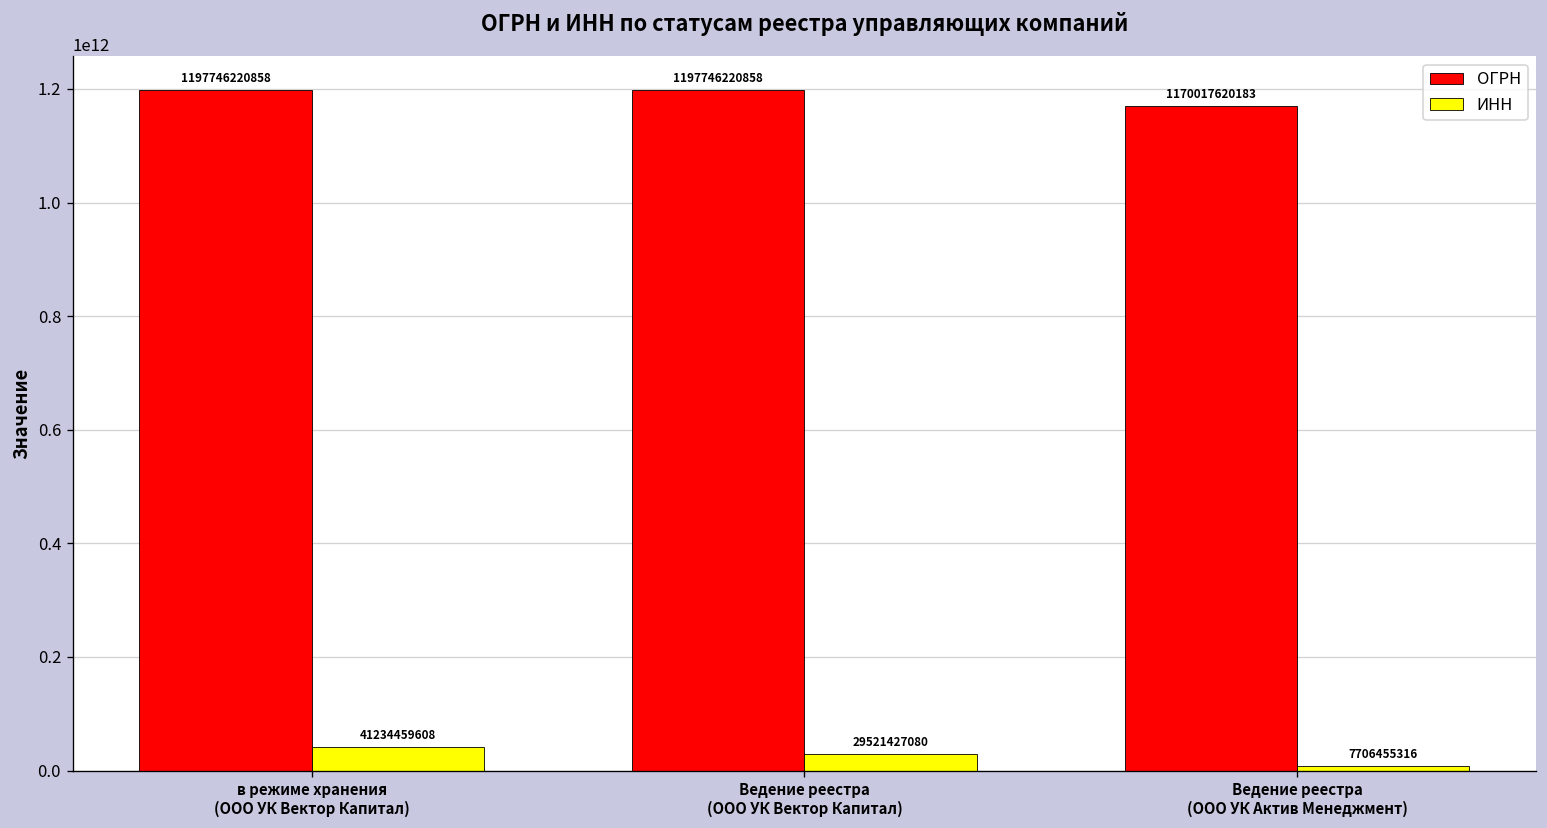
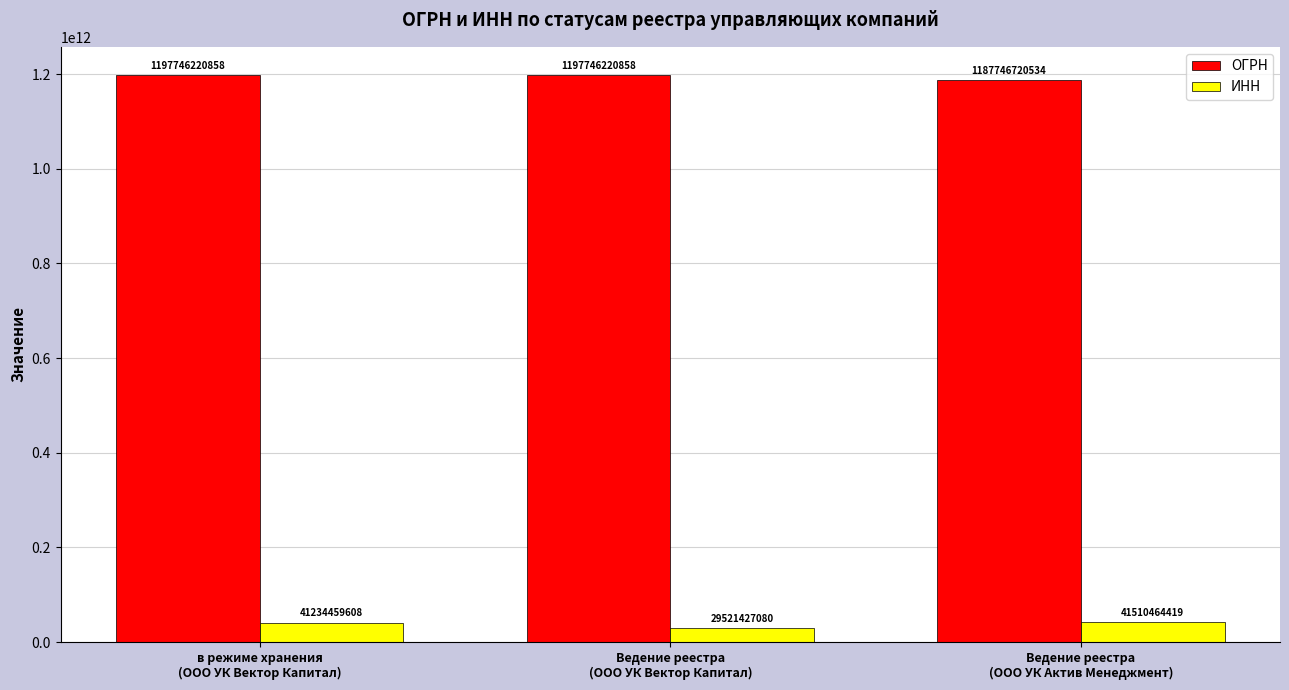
  {
    "ОГРН": {
      "в режиме хранения (ООО УК Вектор Капитал)": 1197746220858,
      "Ведение реестра (ООО УК Вектор Капитал)": 1197746220858,
-     "Ведение реестра (ООО УК Актив Менеджмент)": 1170017620183
+     "Ведение реестра (ООО УК Актив Менеджмент)": 1187746720534
    },
    "ИНН": {
      "в режиме хранения (ООО УК Вектор Капитал)": 41234459608,
      "Ведение реестра (ООО УК Вектор Капитал)": 29521427080,
-     "Ведение реестра (ООО УК Актив Менеджмент)": 7706455316
+     "Ведение реестра (ООО УК Актив Менеджмент)": 41510464419
    }
  }
